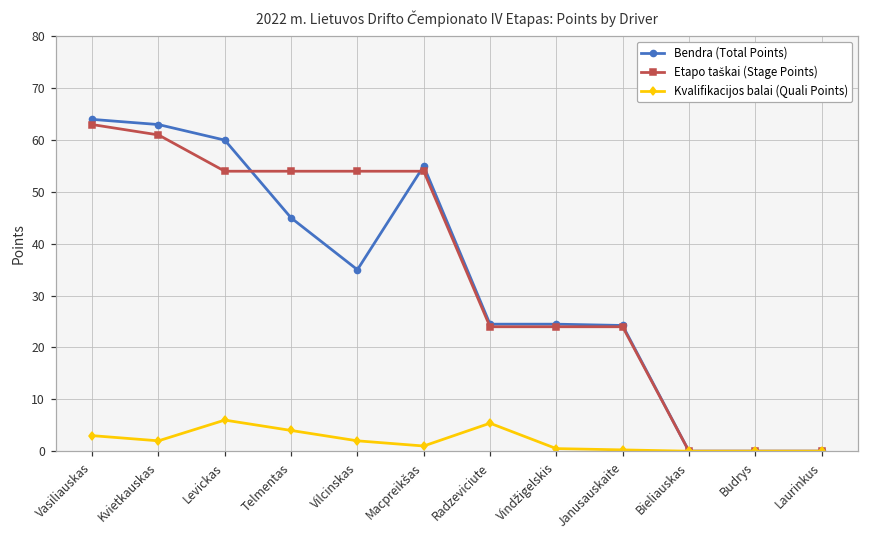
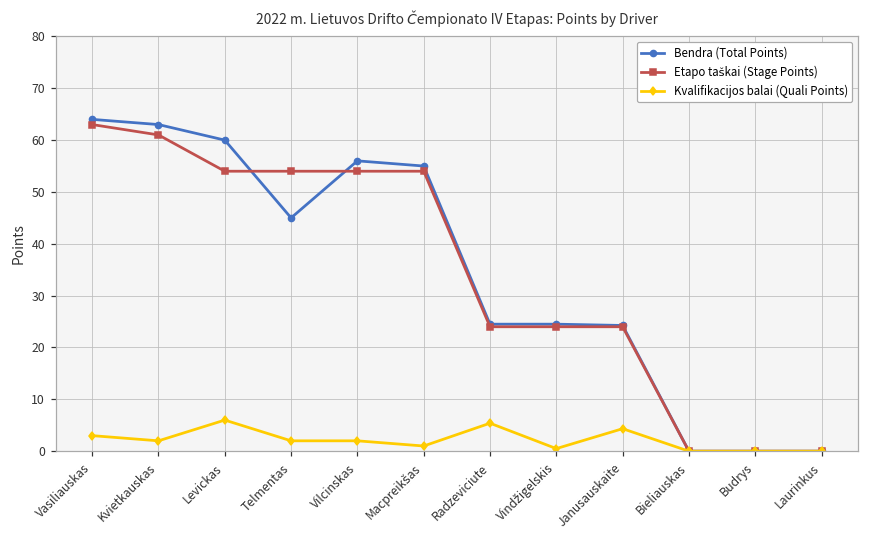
  {
    "Bendra (Total Points)": {
      "Vasiliauskas": 64,
      "Kvietkauskas": 63,
      "Levickas": 60,
      "Telmentas": 45,
-     "Vilcinskas": 35,
+     "Vilcinskas": 56,
      "Macpreikšas": 55
    },
    "Etapo taškai (Stage Points)": {
      "Vasiliauskas": 63,
      "Kvietkauskas": 61,
      "Levickas": 54,
      "Telmentas": 54,
      "Vilcinskas": 54,
      "Macpreikšas": 54
    },
    "Kvalifikacijos balai (Quali Points)": {
      "Vasiliauskas": 3,
      "Kvietkauskas": 2,
      "Levickas": 6,
-     "Telmentas": 4,
+     "Telmentas": 2,
      "Vilcinskas": 2,
      "Macpreikšas": 1,
      "Radzeviciute": 5,
      "Vindžigelskis": 1,
-     "Janusauskaite": 0
+     "Janusauskaite": 4
    }
  }
